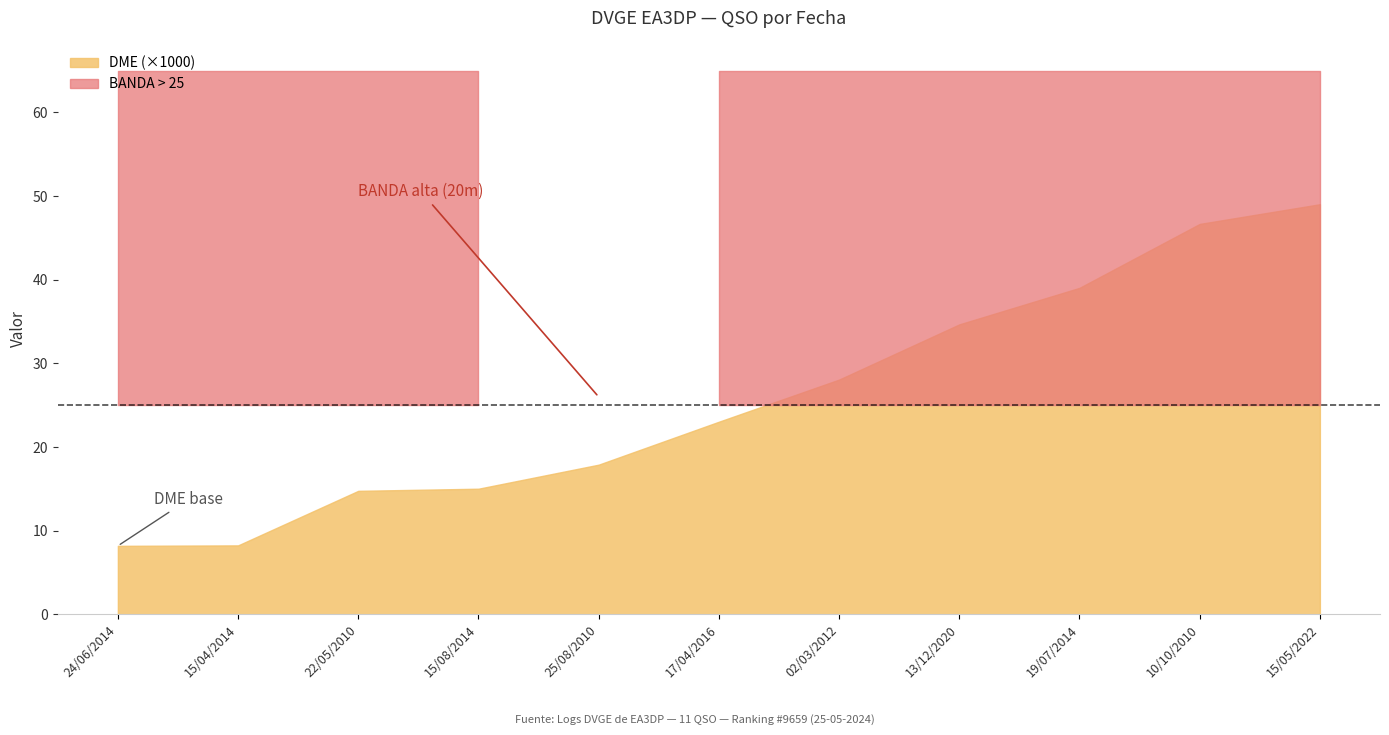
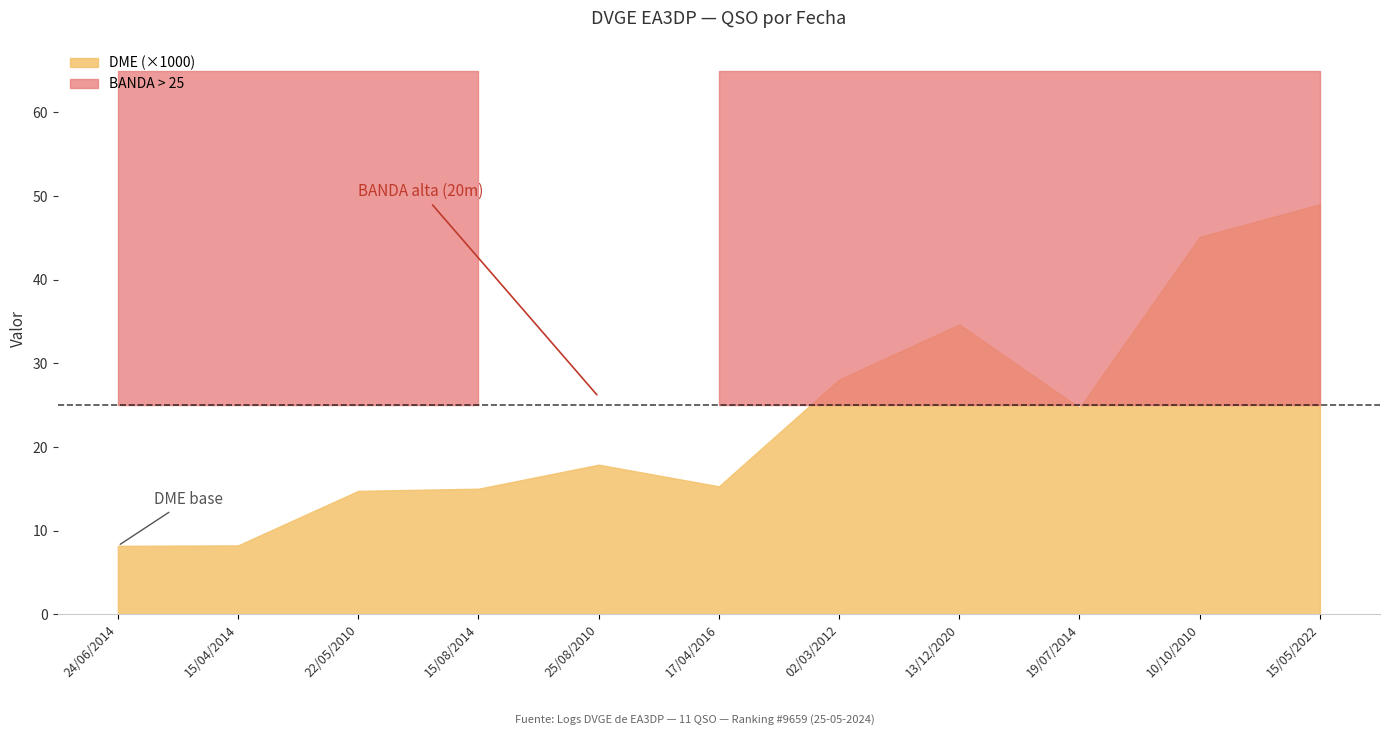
  {
    "24/06/2014": 8,
    "15/04/2014": 8,
    "22/05/2010": 15,
    "15/08/2014": 15,
    "25/08/2010": 18,
-   "17/04/2016": 23,
+   "17/04/2016": 15,
    "02/03/2012": 28,
    "13/12/2020": 35,
-   "19/07/2014": 39,
-   "10/10/2010": 47,
+   "19/07/2014": 25,
+   "10/10/2010": 45,
    "15/05/2022": 49
  }
